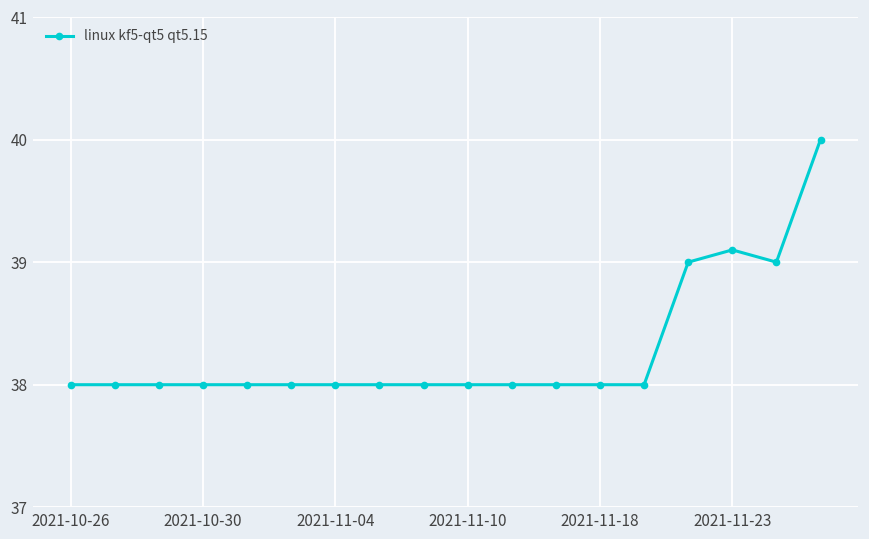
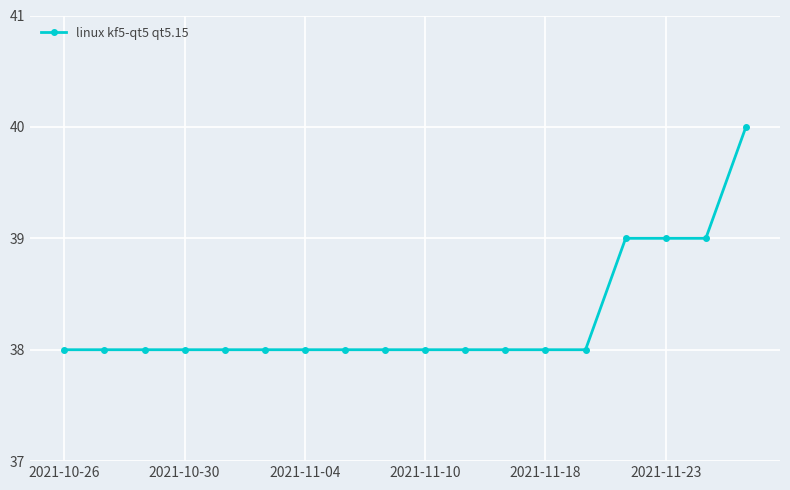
  {
    "2021-10-26": 38.0,
    "2021-10-30": 38.0,
    "2021-11-04": 38.0,
    "2021-11-10": 38.0,
    "2021-11-18": 38.0,
-   "2021-11-23": 39.1
+   "2021-11-23": 39.0
  }
